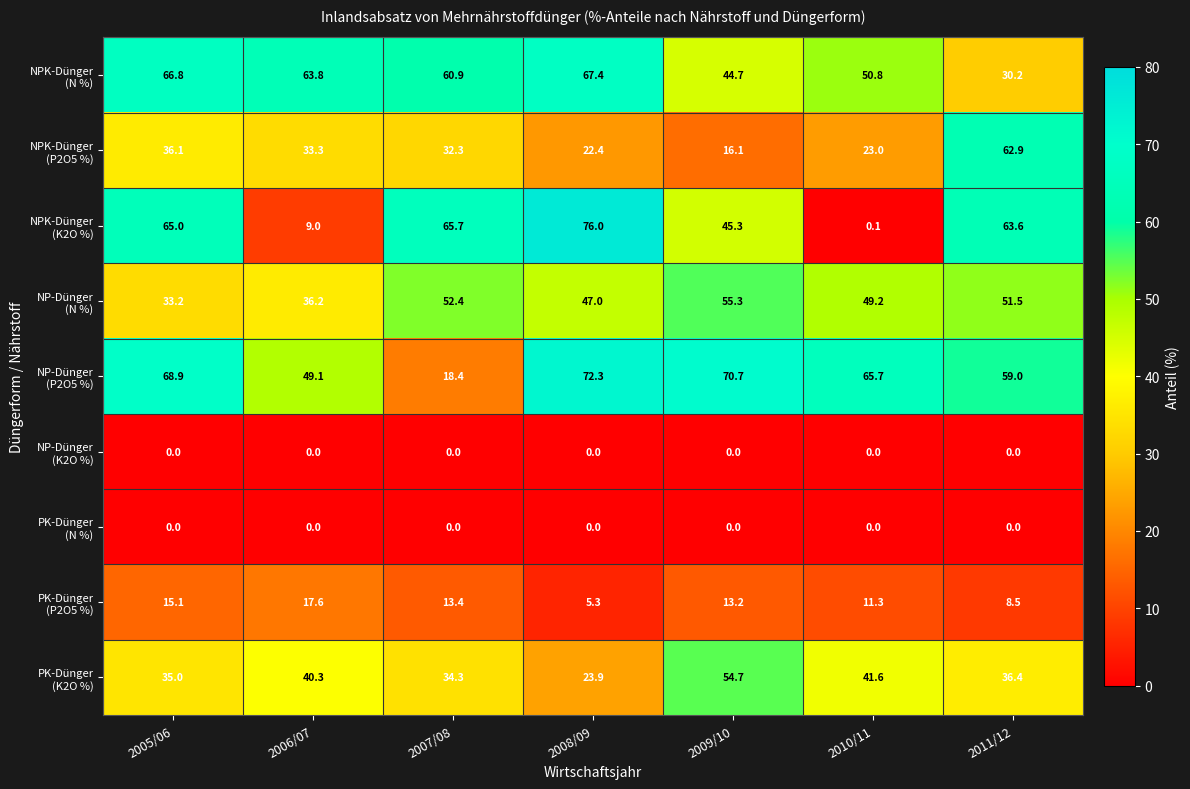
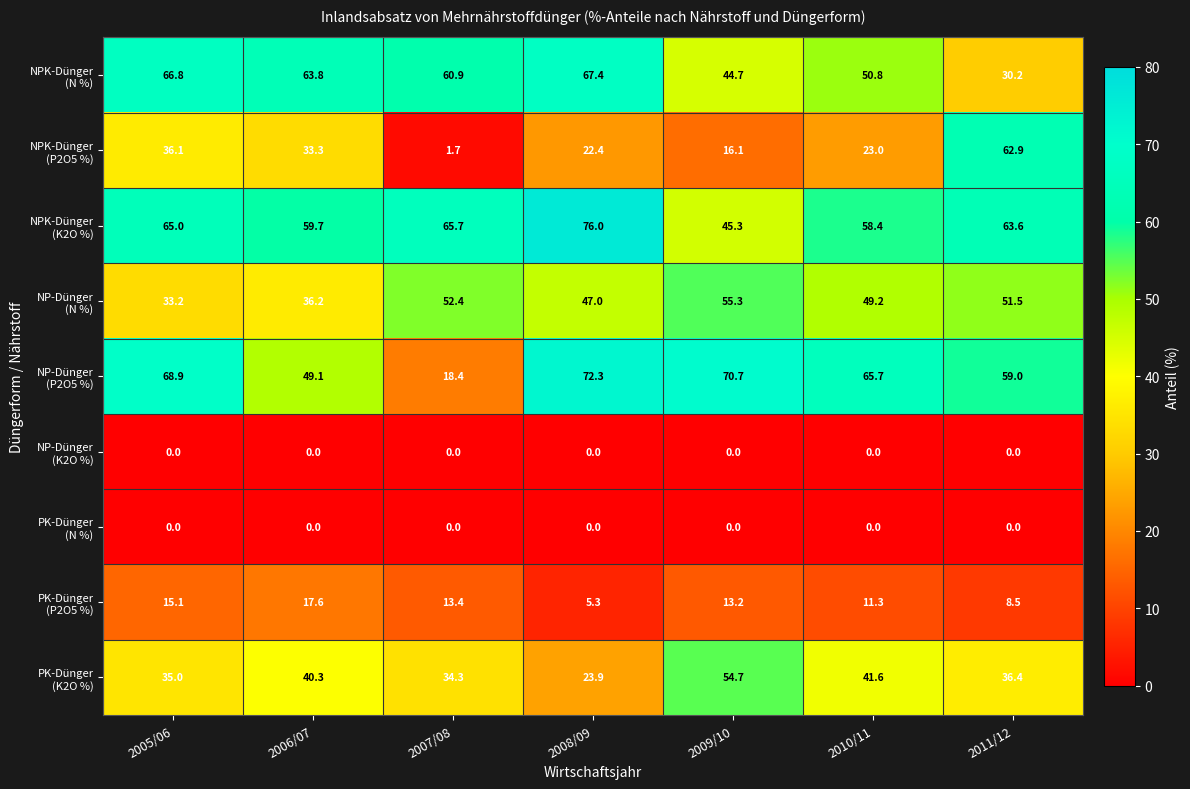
  {
    "NPK-Dünger (N %)": {
      "2005/06": 66.8,
      "2006/07": 63.8,
      "2007/08": 60.9,
      "2008/09": 67.4,
      "2009/10": 44.7,
      "2010/11": 50.8,
      "2011/12": 30.2
    },
    "NPK-Dünger (P2O5 %)": {
      "2005/06": 36.1,
      "2006/07": 33.3,
-     "2007/08": 32.3,
+     "2007/08": 1.7,
      "2008/09": 22.4,
      "2009/10": 16.1,
      "2010/11": 23.0,
      "2011/12": 62.9
    },
    "NPK-Dünger (K2O %)": {
      "2005/06": 65.0,
-     "2006/07": 9.0,
+     "2006/07": 59.7,
      "2007/08": 65.7,
      "2008/09": 76.0,
      "2009/10": 45.3,
-     "2010/11": 0.1,
+     "2010/11": 58.4,
      "2011/12": 63.6
    },
    "NP-Dünger (N %)": {
      "2005/06": 33.2,
      "2006/07": 36.2,
      "2007/08": 52.4,
      "2008/09": 47.0,
      "2009/10": 55.3,
      "2010/11": 49.2,
      "2011/12": 51.5
    },
    "NP-Dünger (P2O5 %)": {
      "2005/06": 68.9,
      "2006/07": 49.1,
      "2007/08": 18.4,
      "2008/09": 72.3,
      "2009/10": 70.7,
      "2010/11": 65.7,
      "2011/12": 59.0
    },
    "NP-Dünger (K2O %)": {
      "2005/06": 0.0,
      "2006/07": 0.0,
      "2007/08": 0.0,
      "2008/09": 0.0,
      "2009/10": 0.0,
      "2010/11": 0.0,
      "2011/12": 0.0
    },
    "PK-Dünger (N %)": {
      "2005/06": 0.0,
      "2006/07": 0.0,
      "2007/08": 0.0,
      "2008/09": 0.0,
      "2009/10": 0.0,
      "2010/11": 0.0,
      "2011/12": 0.0
    },
    "PK-Dünger (P2O5 %)": {
      "2005/06": 15.1,
      "2006/07": 17.6,
      "2007/08": 13.4,
      "2008/09": 5.3,
      "2009/10": 13.2,
      "2010/11": 11.3,
      "2011/12": 8.5
    },
    "PK-Dünger (K2O %)": {
      "2005/06": 35.0,
      "2006/07": 40.3,
      "2007/08": 34.3,
      "2008/09": 23.9,
      "2009/10": 54.7,
      "2010/11": 41.6,
      "2011/12": 36.4
    }
  }
